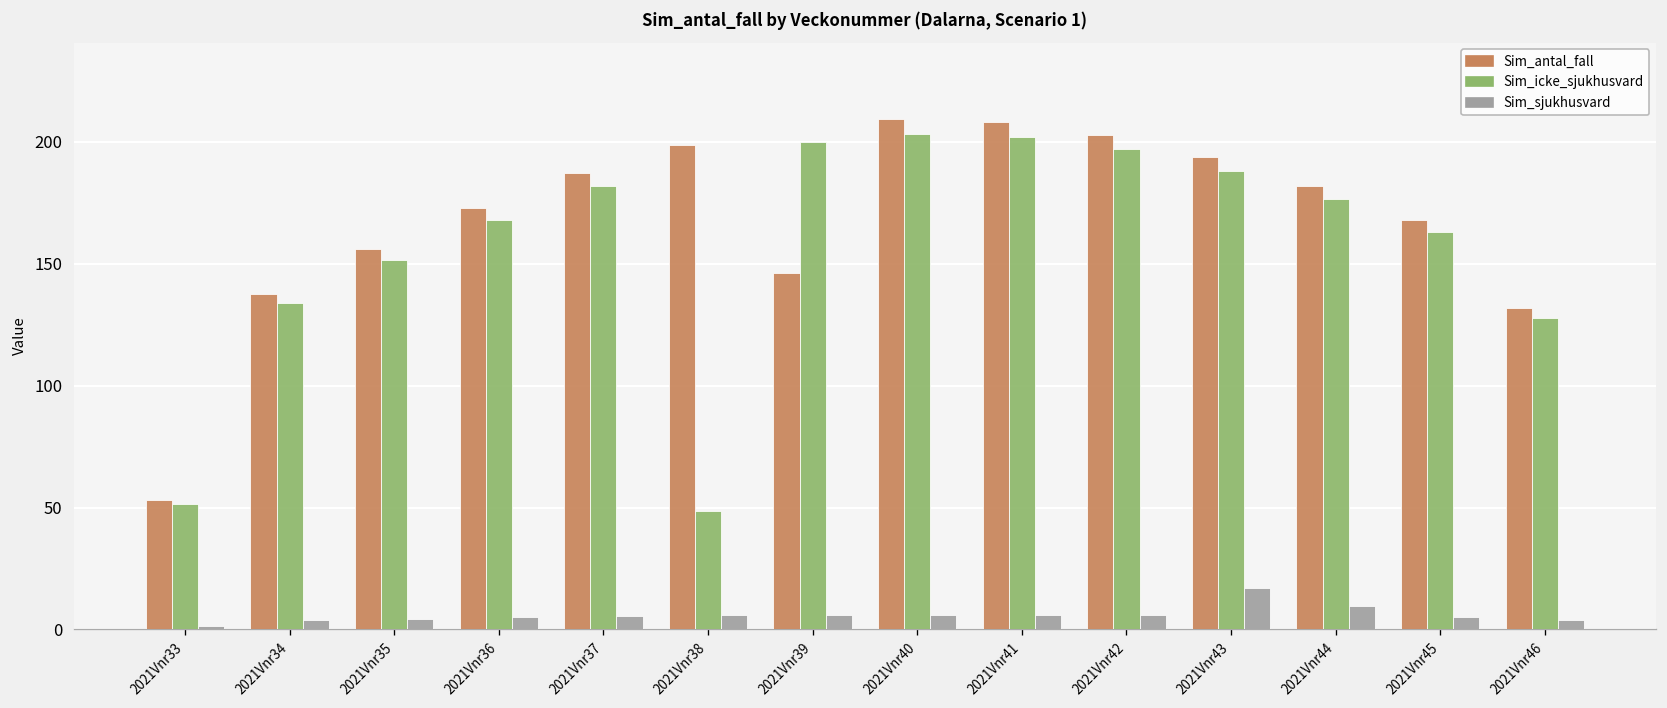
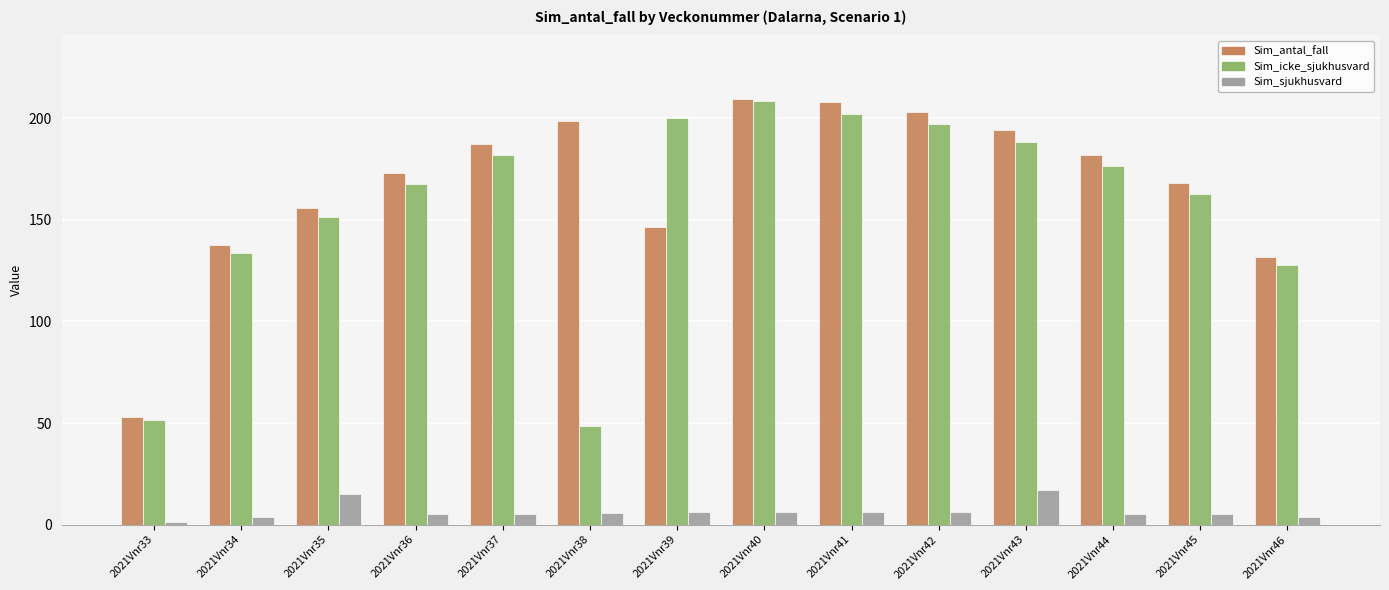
  {
    "Sim_antal_fall": {
      "2021Vnr33": 53,
      "2021Vnr34": 138,
      "2021Vnr35": 156,
      "2021Vnr36": 173,
      "2021Vnr37": 187,
      "2021Vnr38": 199,
      "2021Vnr39": 146,
      "2021Vnr40": 209,
      "2021Vnr41": 208,
      "2021Vnr42": 203,
      "2021Vnr43": 194,
      "2021Vnr44": 182,
      "2021Vnr45": 168,
      "2021Vnr46": 132
    },
    "Sim_icke_sjukhusvard": {
      "2021Vnr33": 52,
      "2021Vnr34": 134,
      "2021Vnr35": 152,
      "2021Vnr36": 168,
      "2021Vnr37": 182,
      "2021Vnr38": 49,
      "2021Vnr39": 200,
-     "2021Vnr40": 203,
+     "2021Vnr40": 209,
      "2021Vnr41": 202,
      "2021Vnr42": 197,
      "2021Vnr43": 188,
      "2021Vnr44": 177,
      "2021Vnr45": 163,
      "2021Vnr46": 128
    },
    "Sim_sjukhusvard": {
      "2021Vnr33": 1,
      "2021Vnr34": 4,
-     "2021Vnr35": 4,
+     "2021Vnr35": 15,
      "2021Vnr36": 5,
      "2021Vnr37": 5,
      "2021Vnr38": 6,
      "2021Vnr39": 6,
      "2021Vnr40": 6,
      "2021Vnr41": 6,
      "2021Vnr42": 6,
      "2021Vnr43": 17,
-     "2021Vnr44": 10,
+     "2021Vnr44": 5,
      "2021Vnr45": 5,
      "2021Vnr46": 4
    }
  }
